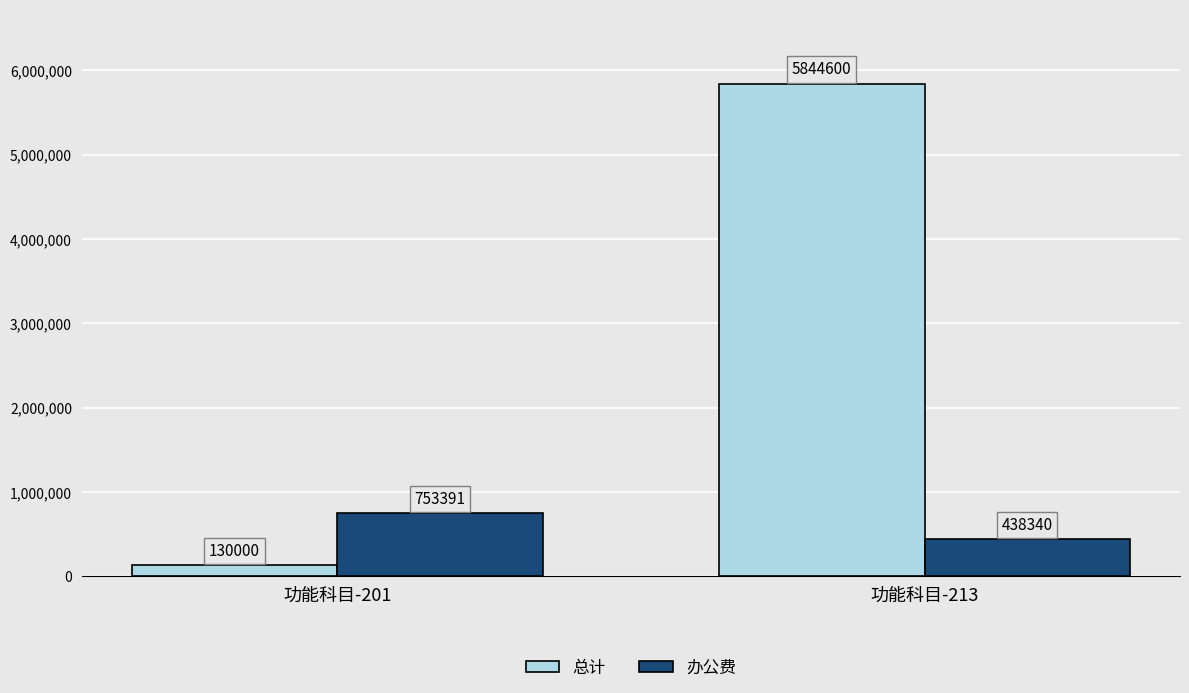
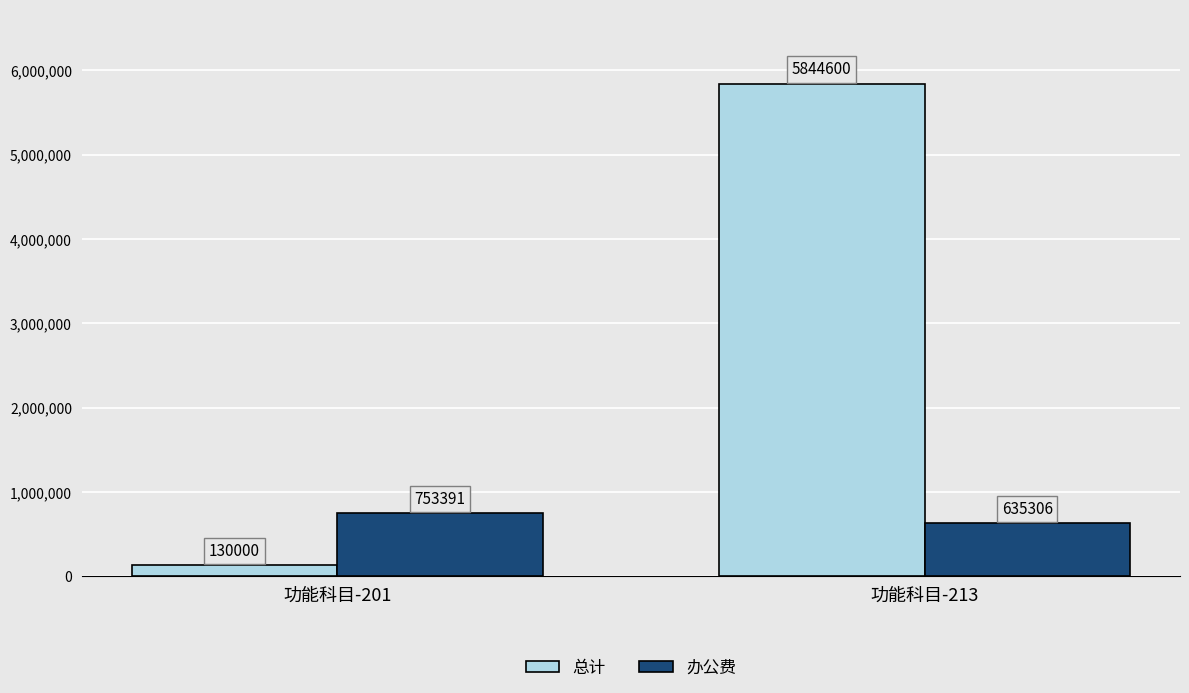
  {
    "办公费": {
-     "功能科目-213": 438340
+     "功能科目-213": 635306
    }
  }
